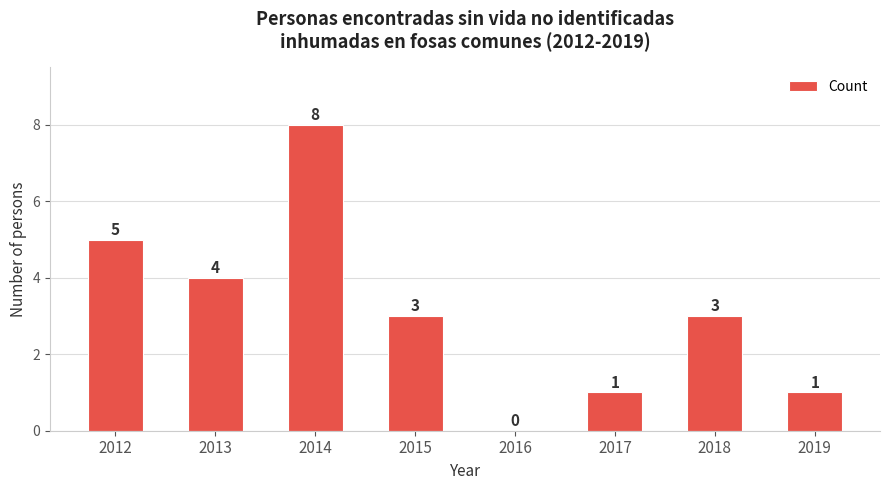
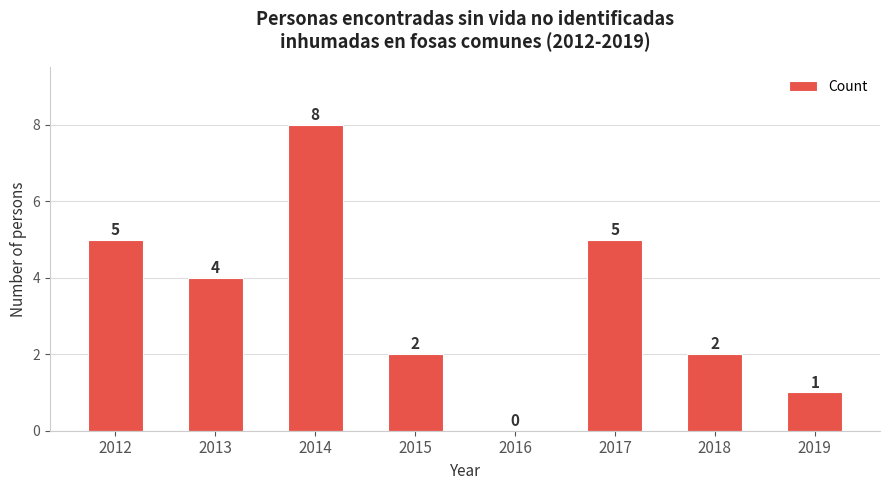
  {
    "2012": 5,
    "2013": 4,
    "2014": 8,
-   "2015": 3,
+   "2015": 2,
    "2016": 0,
-   "2017": 1,
-   "2018": 3,
+   "2017": 5,
+   "2018": 2,
    "2019": 1
  }
